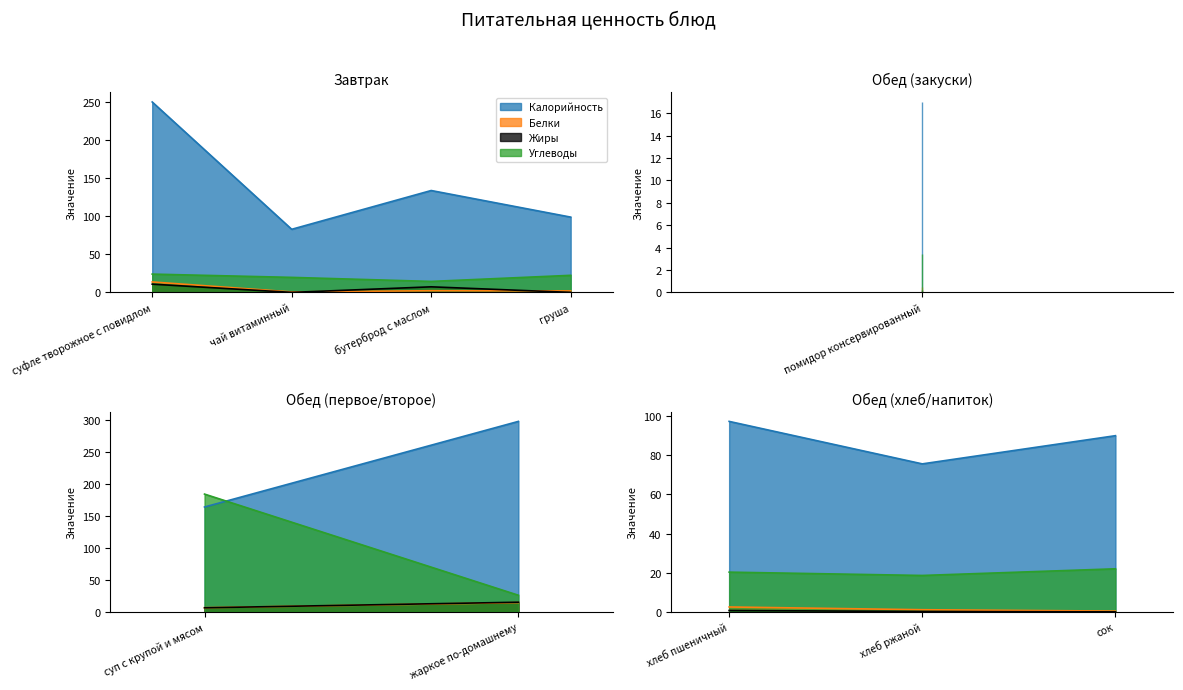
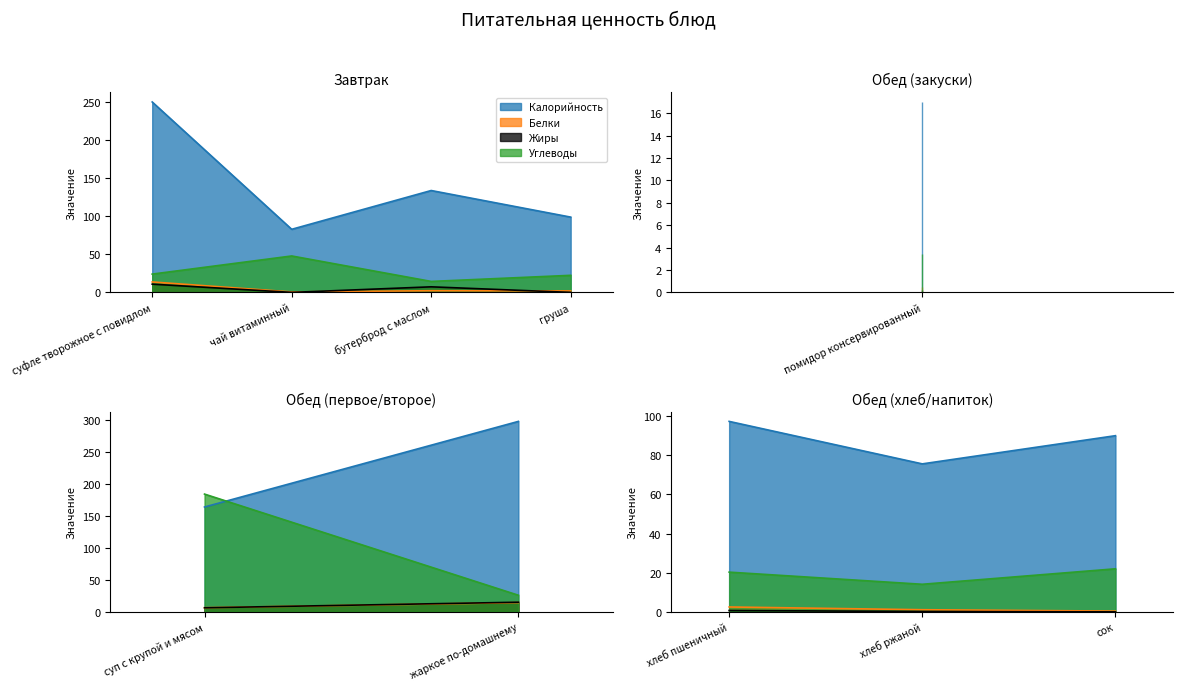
  {
    "Завтрак": {
      "Калорийность": {
        "суфле творожное с повидлом": 250,
        "чай витаминный": 80,
        "бутерброд с маслом": 130,
        "груша": 100
      },
      "Белки": {
        "бутерброд с маслом": 0
      },
      "Жиры": {
        "бутерброд с маслом": 10
      },
      "Углеводы": {
        "суфле творожное с повидлом": 20,
-       "чай витаминный": 20,
+       "чай витаминный": 50,
        "бутерброд с маслом": 10,
        "груша": 20
      }
    },
    "Обед (первое/второе)": {
      "Калорийность": {
        "суп с крупой и мясом": 160,
        "жаркое по-домашнему": 300
      },
      "Углеводы": {
        "суп с крупой и мясом": 180,
        "жаркое по-домашнему": 30
      }
    },
    "Обед (хлеб/напиток)": {
      "Калорийность": {
        "хлеб пшеничный": 97,
        "хлеб ржаной": 76,
        "сок": 90
      },
      "Белки": {
        "хлеб пшеничный": 3
      },
      "Жиры": {
        "хлеб пшеничный": 1
      },
      "Углеводы": {
        "хлеб пшеничный": 20,
-       "хлеб ржаной": 19,
+       "хлеб ржаной": 14,
        "сок": 22
      }
    }
  }
